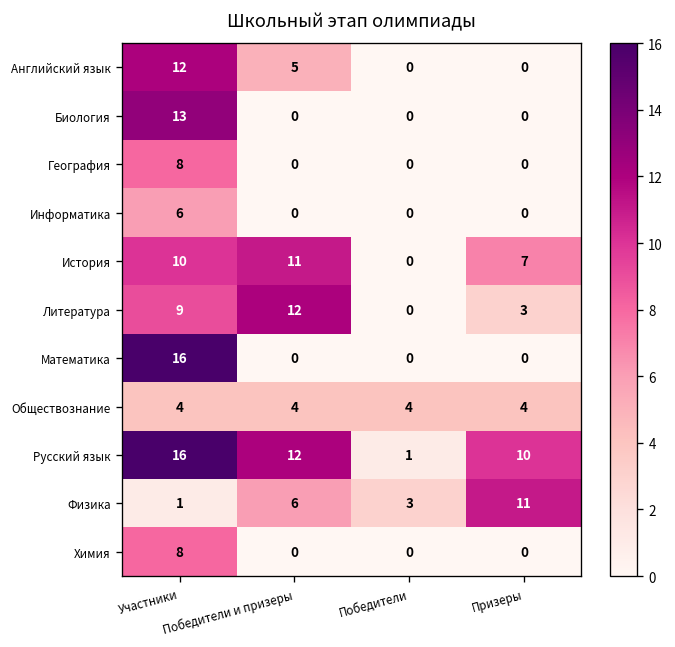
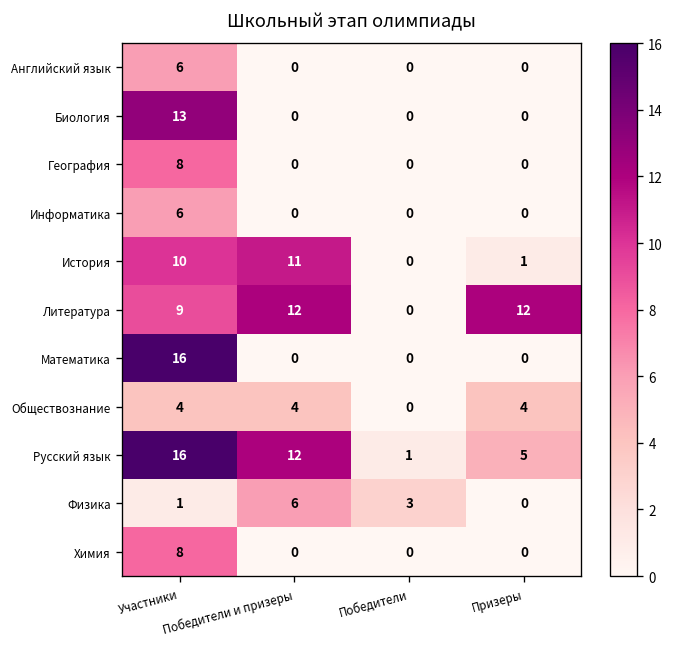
  {
    "Английский язык": {
-     "Участники": 12,
-     "Победители и призеры": 5,
+     "Участники": 6,
+     "Победители и призеры": 0,
      "Победители": 0,
      "Призеры": 0
    },
    "Биология": {
      "Участники": 13,
      "Победители и призеры": 0,
      "Победители": 0,
      "Призеры": 0
    },
    "География": {
      "Участники": 8,
      "Победители и призеры": 0,
      "Победители": 0,
      "Призеры": 0
    },
    "Информатика": {
      "Участники": 6,
      "Победители и призеры": 0,
      "Победители": 0,
      "Призеры": 0
    },
    "История": {
      "Участники": 10,
      "Победители и призеры": 11,
      "Победители": 0,
-     "Призеры": 7
+     "Призеры": 1
    },
    "Литература": {
      "Участники": 9,
      "Победители и призеры": 12,
      "Победители": 0,
-     "Призеры": 3
+     "Призеры": 12
    },
    "Математика": {
      "Участники": 16,
      "Победители и призеры": 0,
      "Победители": 0,
      "Призеры": 0
    },
    "Обществознание": {
      "Участники": 4,
      "Победители и призеры": 4,
-     "Победители": 4,
+     "Победители": 0,
      "Призеры": 4
    },
    "Русский язык": {
      "Участники": 16,
      "Победители и призеры": 12,
      "Победители": 1,
-     "Призеры": 10
+     "Призеры": 5
    },
    "Физика": {
      "Участники": 1,
      "Победители и призеры": 6,
      "Победители": 3,
-     "Призеры": 11
+     "Призеры": 0
    },
    "Химия": {
      "Участники": 8,
      "Победители и призеры": 0,
      "Победители": 0,
      "Призеры": 0
    }
  }
